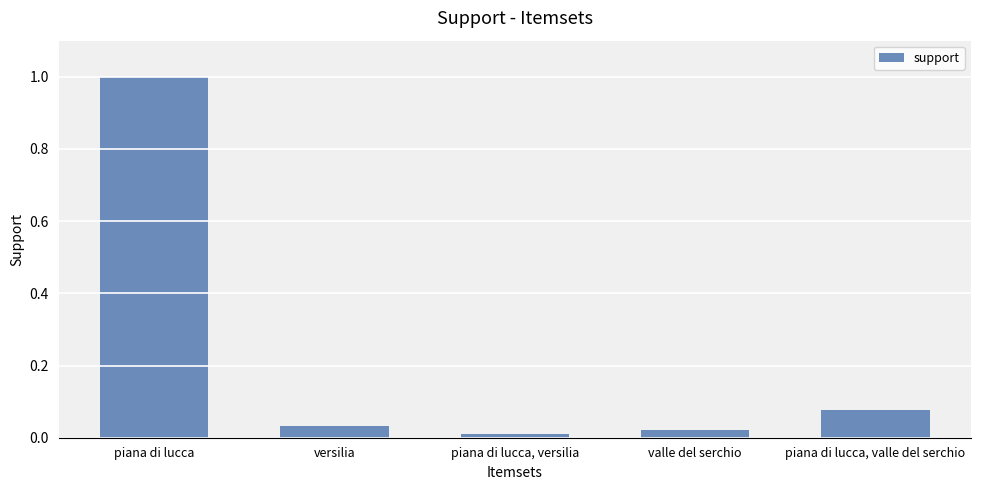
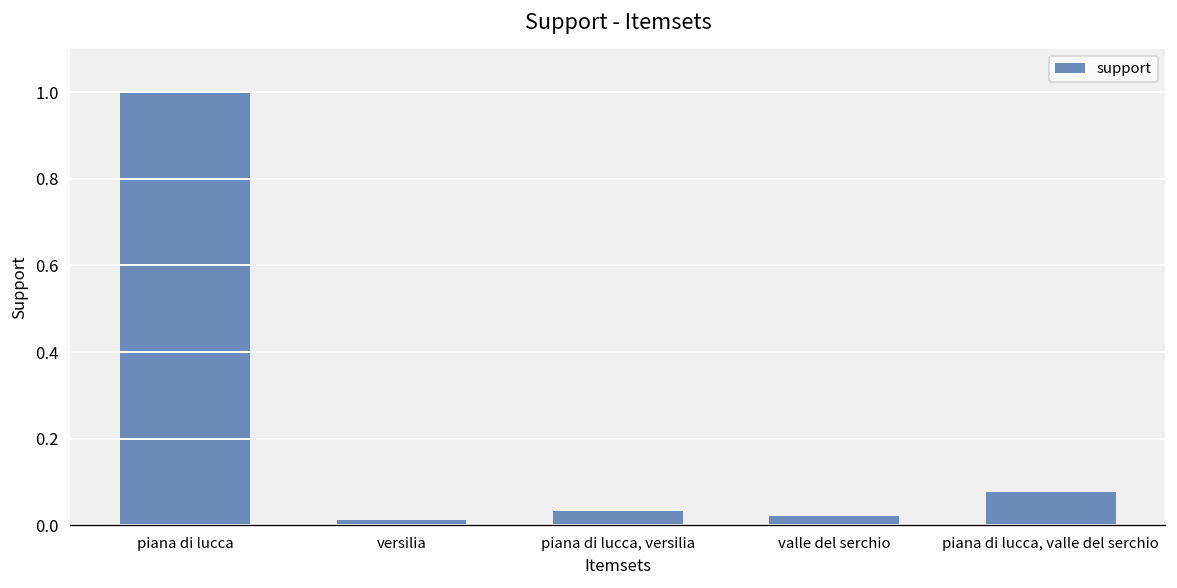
  {
    "piana di lucca": 1.00,
-   "versilia": 0.03,
-   "piana di lucca, versilia": 0.01,
+   "versilia": 0.01,
+   "piana di lucca, versilia": 0.03,
    "valle del serchio": 0.02,
    "piana di lucca, valle del serchio": 0.08
  }
